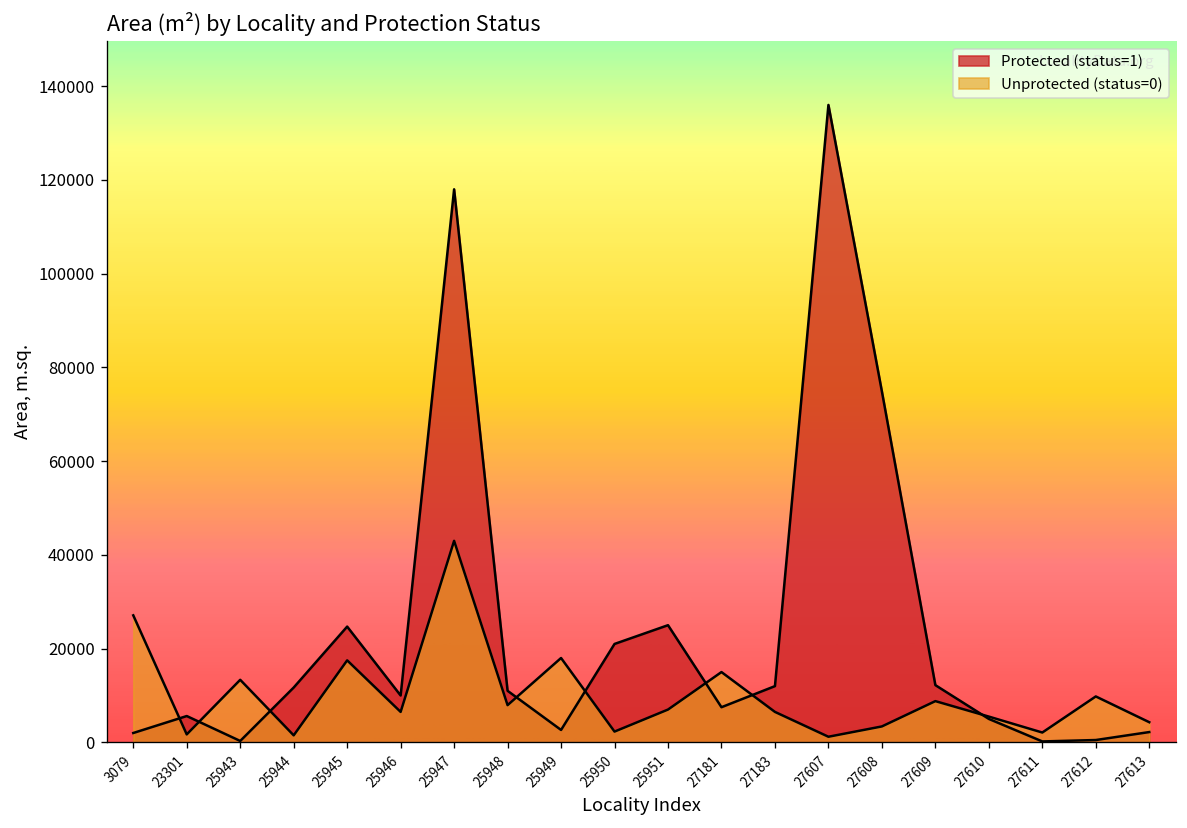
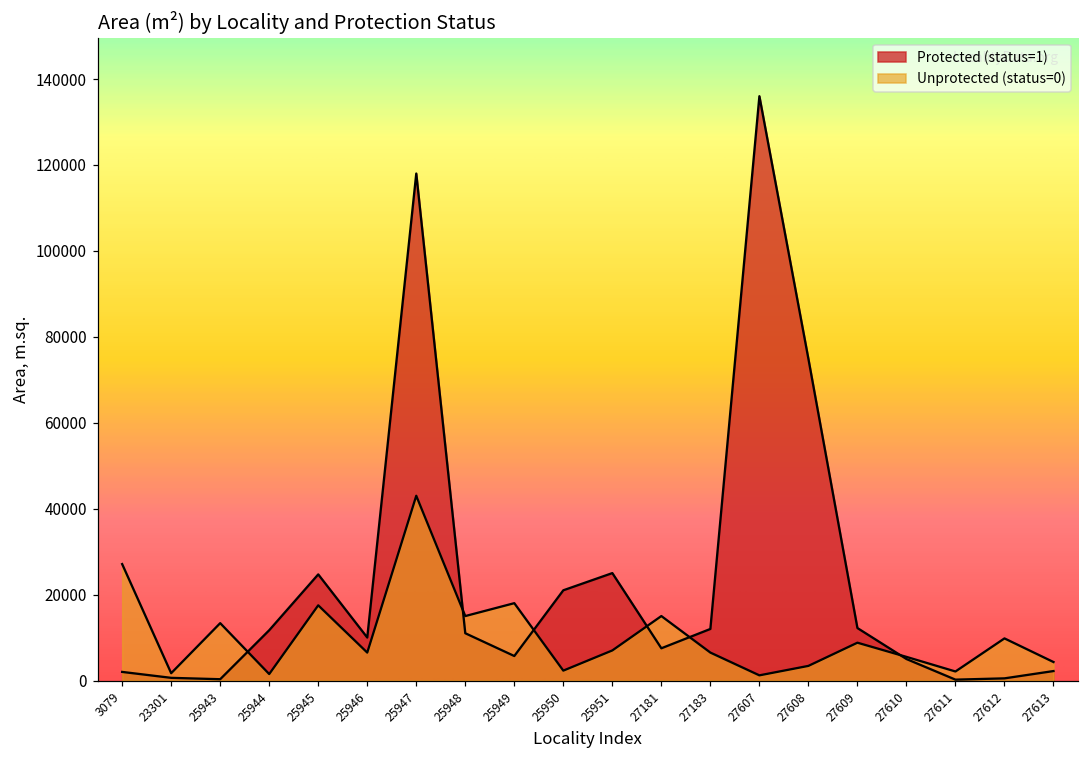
  {
    "Protected (status=1)": {
      "3079": 2000,
-     "23301": 6000,
+     "23301": 1000,
      "25943": 0,
      "25944": 12000,
      "25945": 25000,
      "25946": 10000,
      "25947": 118000,
      "25948": 11000,
-     "25949": 3000,
+     "25949": 6000,
      "25950": 21000,
      "25951": 25000,
      "27181": 8000,
      "27183": 12000,
      "27607": 136000,
      "27608": 75000,
      "27609": 12000,
      "27611": 0,
      "27612": 1000,
      "27613": 2000
    },
    "Unprotected (status=0)": {
      "3079": 27000,
      "23301": 2000,
      "25943": 13000,
      "25944": 2000,
      "25945": 18000,
      "25946": 7000,
      "25947": 43000,
-     "25948": 8000,
+     "25948": 15000,
      "25949": 18000,
      "25950": 2000,
      "25951": 7000,
      "27181": 15000,
      "27183": 7000,
      "27607": 1000,
      "27608": 3000,
      "27609": 9000,
      "27611": 2000,
      "27612": 10000,
      "27613": 4000
    }
  }
